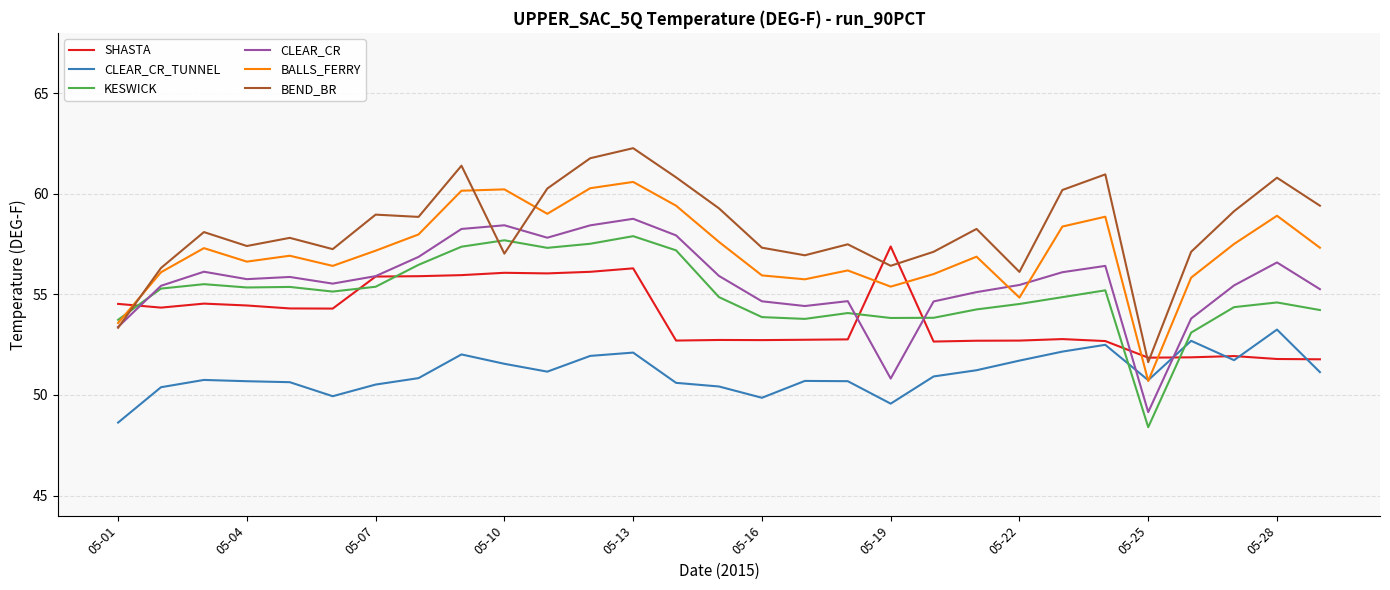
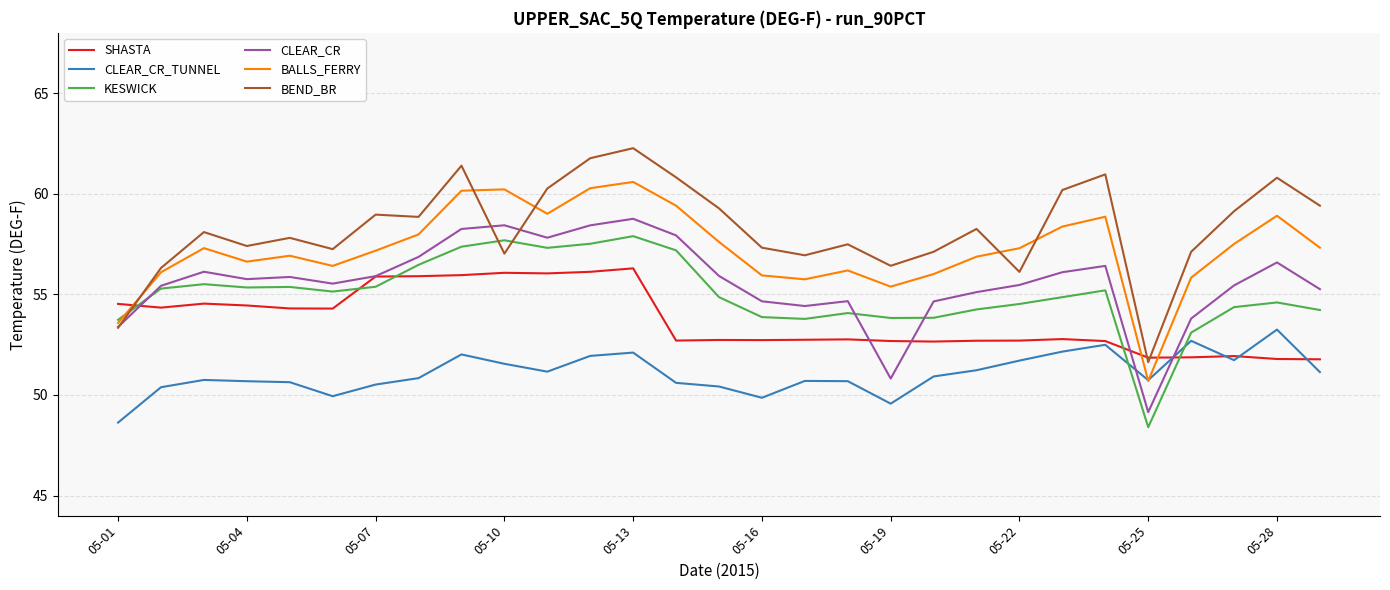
  {
    "SHASTA": {
      "05-01": 54.5,
      "05-04": 54.4,
      "05-10": 56.1,
      "05-13": 56.3,
      "05-16": 52.7,
-     "05-19": 57.4,
+     "05-19": 52.7,
      "05-22": 52.7,
      "05-25": 51.9,
      "05-28": 51.8
    },
    "CLEAR_CR_TUNNEL": {
      "05-01": 48.6,
      "05-04": 50.7,
      "05-07": 50.5,
      "05-10": 51.5,
      "05-13": 52.1,
      "05-16": 49.9,
      "05-19": 49.6,
      "05-22": 51.7,
      "05-28": 53.2
    },
    "KESWICK": {
      "05-01": 53.7,
      "05-04": 55.3,
      "05-07": 55.4,
      "05-10": 57.7,
      "05-13": 57.9,
      "05-16": 53.9,
      "05-19": 53.8,
      "05-22": 54.5,
      "05-25": 48.4,
      "05-28": 54.6
    },
    "CLEAR_CR": {
      "05-04": 55.8,
      "05-10": 58.4,
      "05-13": 58.8,
      "05-16": 54.7,
      "05-19": 50.8,
      "05-22": 55.5,
      "05-25": 49.1,
      "05-28": 56.6
    },
    "BALLS_FERRY": {
      "05-01": 53.6,
      "05-04": 56.6,
      "05-07": 57.2,
      "05-10": 60.2,
      "05-13": 60.6,
      "05-16": 55.9,
      "05-19": 55.4,
-     "05-22": 54.8,
+     "05-22": 57.3,
      "05-28": 58.9
    },
    "BEND_BR": {
      "05-04": 57.4,
      "05-07": 59.0,
      "05-10": 57.0,
      "05-13": 62.3,
      "05-16": 57.3,
      "05-19": 56.4,
      "05-22": 56.1,
      "05-25": 51.6,
      "05-28": 60.8
    }
  }
